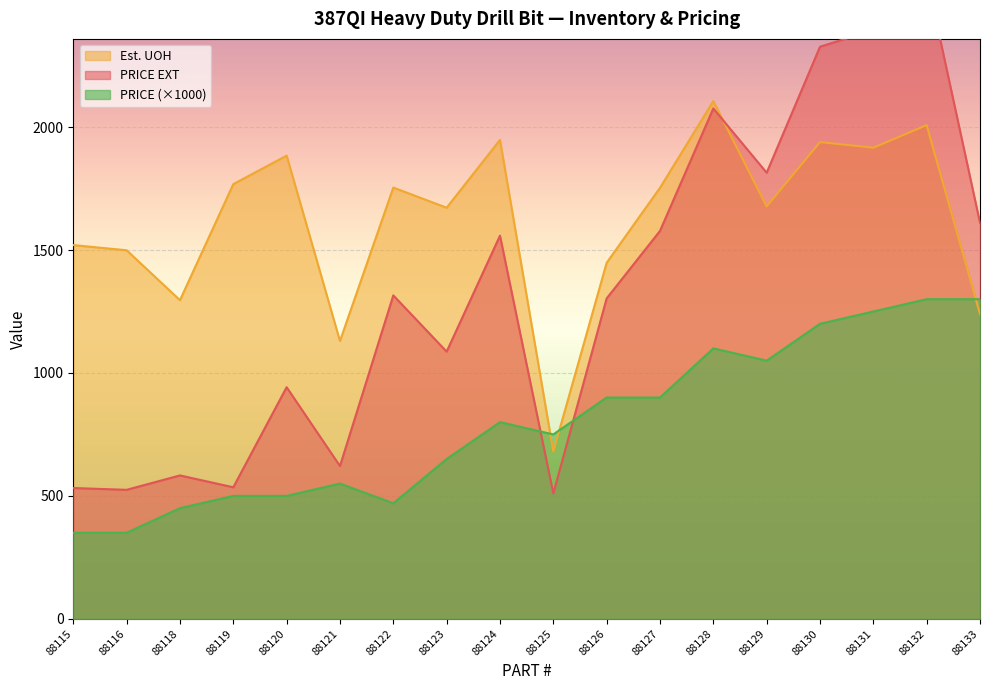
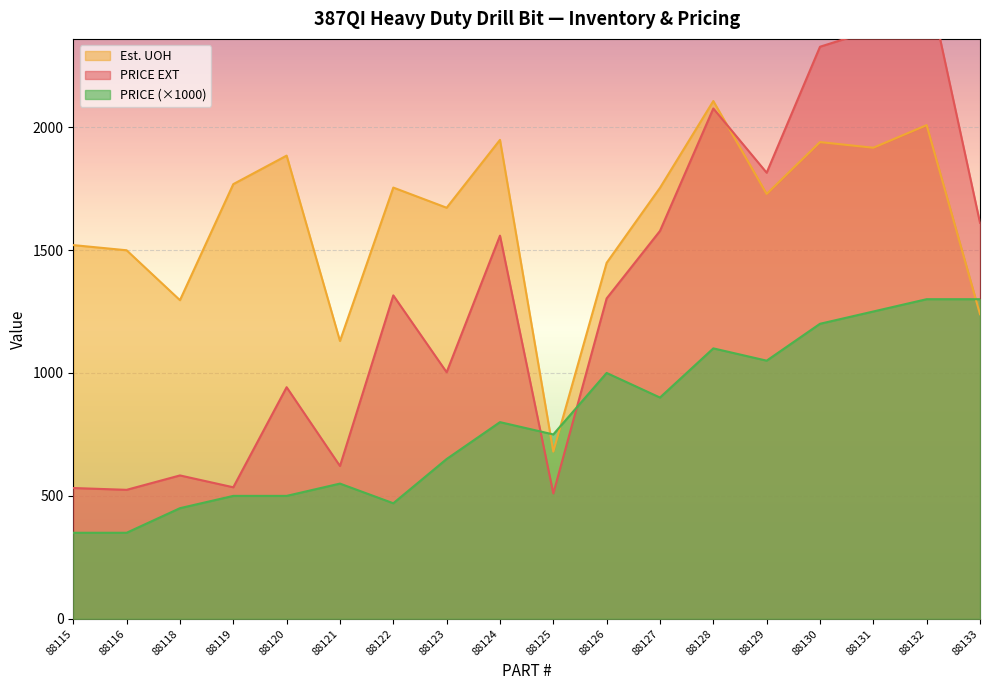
  {
    "Est. UOH": {
      "88115": 1520,
      "88116": 1500,
      "88118": 1300,
      "88119": 1770,
      "88120": 1880,
      "88121": 1130,
      "88122": 1750,
      "88123": 1670,
      "88124": 1950,
      "88125": 680,
      "88126": 1450,
      "88127": 1750,
      "88128": 2110,
-     "88129": 1680,
+     "88129": 1730,
      "88130": 1940,
      "88131": 1920,
      "88132": 2010,
      "88133": 1240
    },
    "PRICE EXT": {
      "88115": 530,
      "88116": 520,
      "88118": 580,
      "88119": 540,
      "88120": 940,
      "88121": 620,
      "88122": 1320,
-     "88123": 1090,
+     "88123": 1000,
      "88124": 1560,
      "88125": 510,
      "88126": 1300,
      "88127": 1580,
      "88128": 2080,
      "88129": 1810,
      "88130": 2330,
      "88133": 1610
    },
    "PRICE (×1000)": {
      "88115": 350,
      "88116": 350,
      "88118": 450,
      "88119": 500,
      "88120": 500,
      "88121": 550,
      "88122": 470,
      "88123": 650,
      "88124": 800,
      "88125": 750,
-     "88126": 900,
+     "88126": 1000,
      "88127": 900,
      "88128": 1100,
      "88129": 1050,
      "88130": 1200,
      "88131": 1250,
      "88132": 1300,
      "88133": 1300
    }
  }
